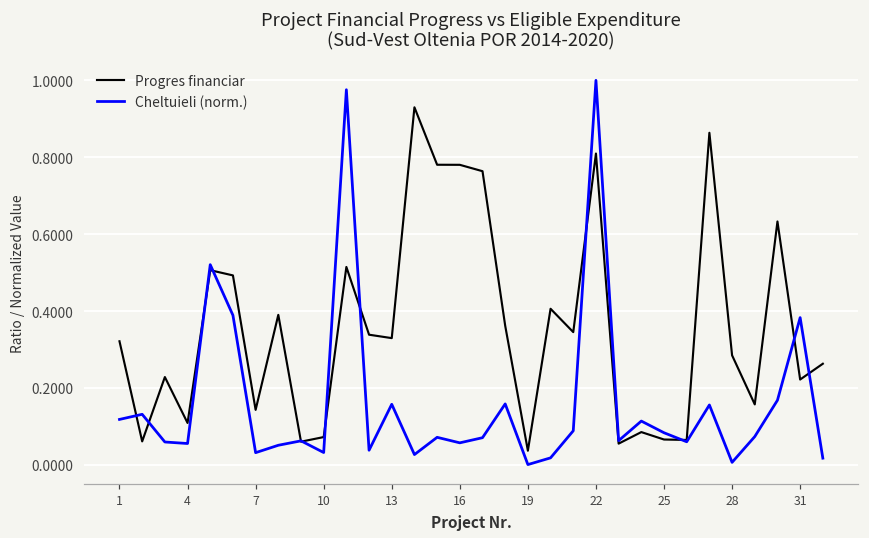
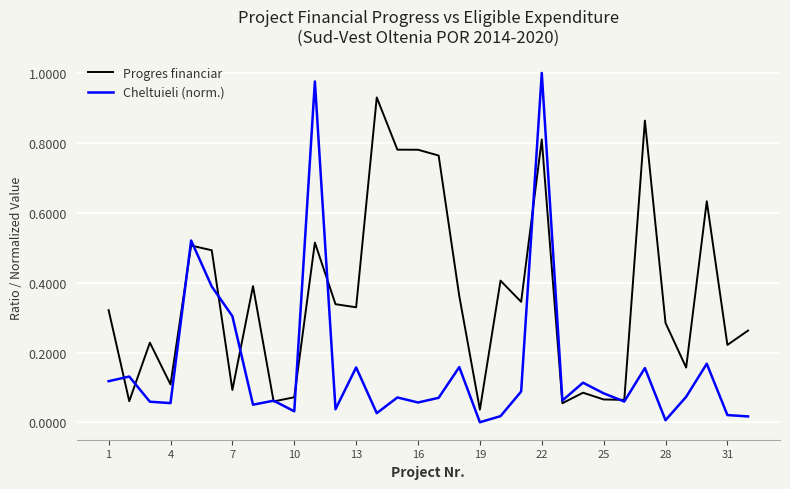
  {
    "Progres financiar": {
      "1": 0.32,
      "4": 0.11,
-     "7": 0.14,
+     "7": 0.09,
      "10": 0.07,
      "13": 0.33,
      "16": 0.78,
      "19": 0.04,
      "22": 0.81,
      "25": 0.07,
      "28": 0.28,
      "31": 0.22
    },
    "Cheltuieli (norm.)": {
      "1": 0.12,
      "4": 0.06,
-     "7": 0.03,
+     "7": 0.30,
      "10": 0.03,
      "13": 0.16,
      "16": 0.06,
      "19": 0.00,
      "22": 1.00,
      "25": 0.08,
      "28": 0.01,
-     "31": 0.38
+     "31": 0.02
    }
  }
